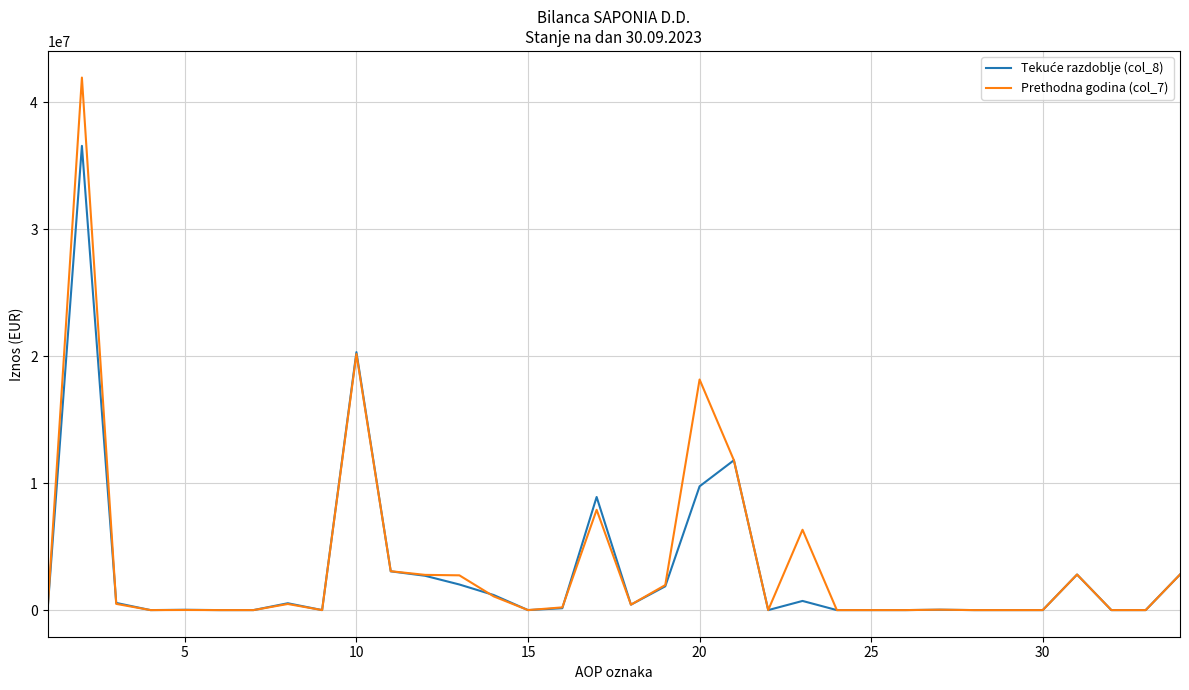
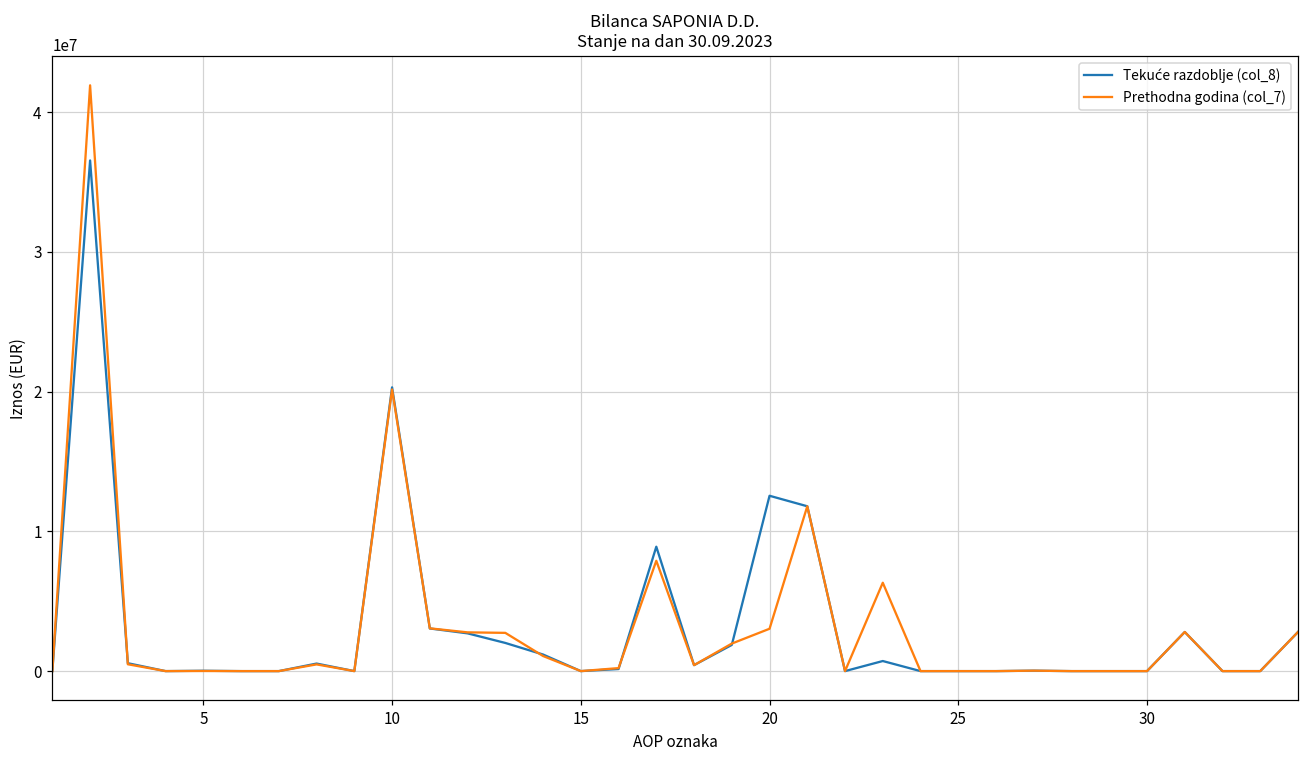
  {
    "Tekuće razdoblje (col_8)": {
-     "20": 9700000
+     "20": 12600000
    },
    "Prethodna godina (col_7)": {
-     "20": 18200000
+     "20": 3000000
    }
  }
